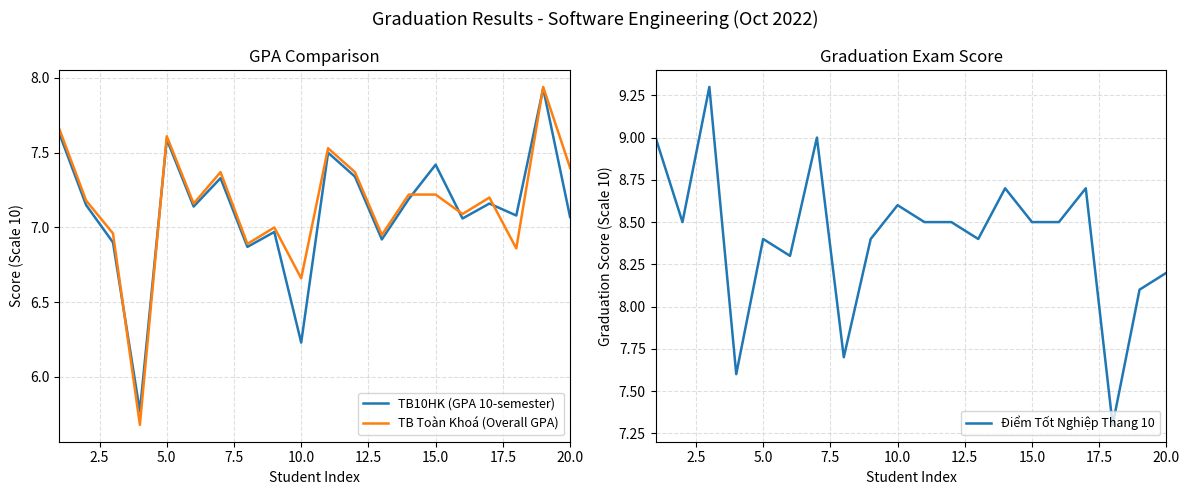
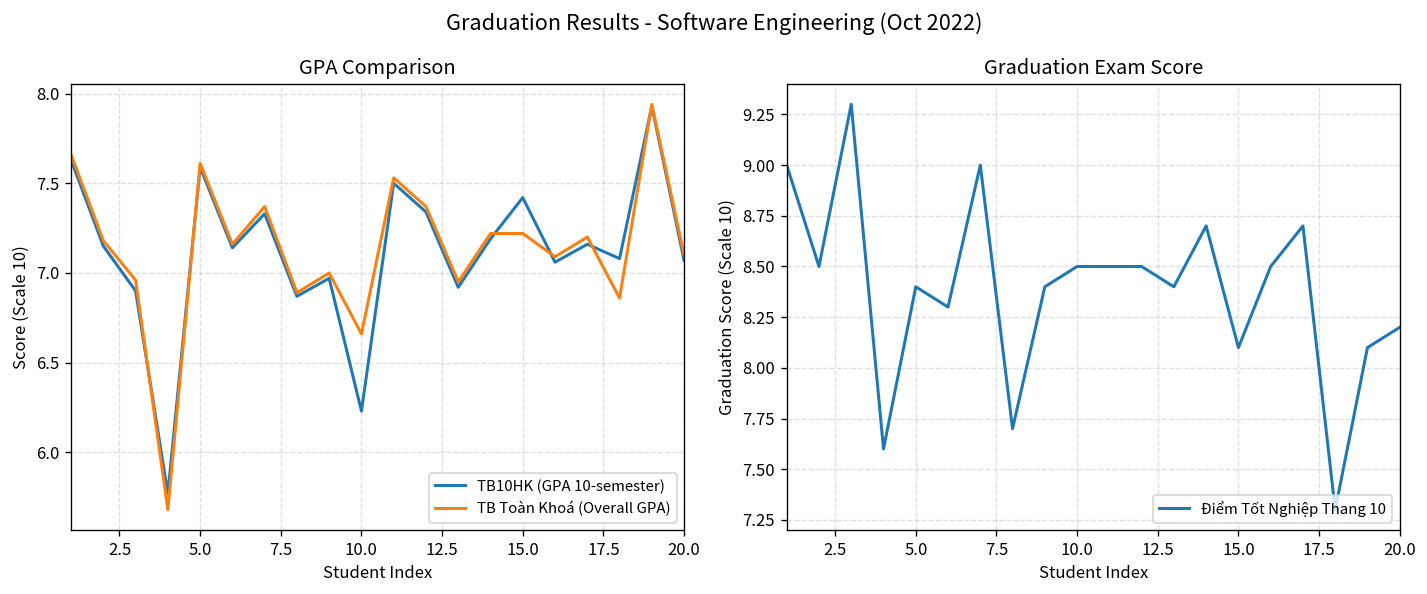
  {
    "GPA Comparison": {
      "TB10HK (GPA 10-semester)": {
        "5.0": 7.6,
        "10.0": 6.23,
        "15.0": 7.42,
        "20.0": 7.07
      },
      "TB Toàn Khoá (Overall GPA)": {
        "5.0": 7.6,
        "10.0": 6.66,
        "15.0": 7.22,
-       "20.0": 7.4
+       "20.0": 7.1
      }
    },
    "Graduation Exam Score": {
      "5.0": 8.4,
-     "10.0": 8.6,
-     "15.0": 8.5,
+     "10.0": 8.5,
+     "15.0": 8.1,
      "20.0": 8.2
    }
  }
